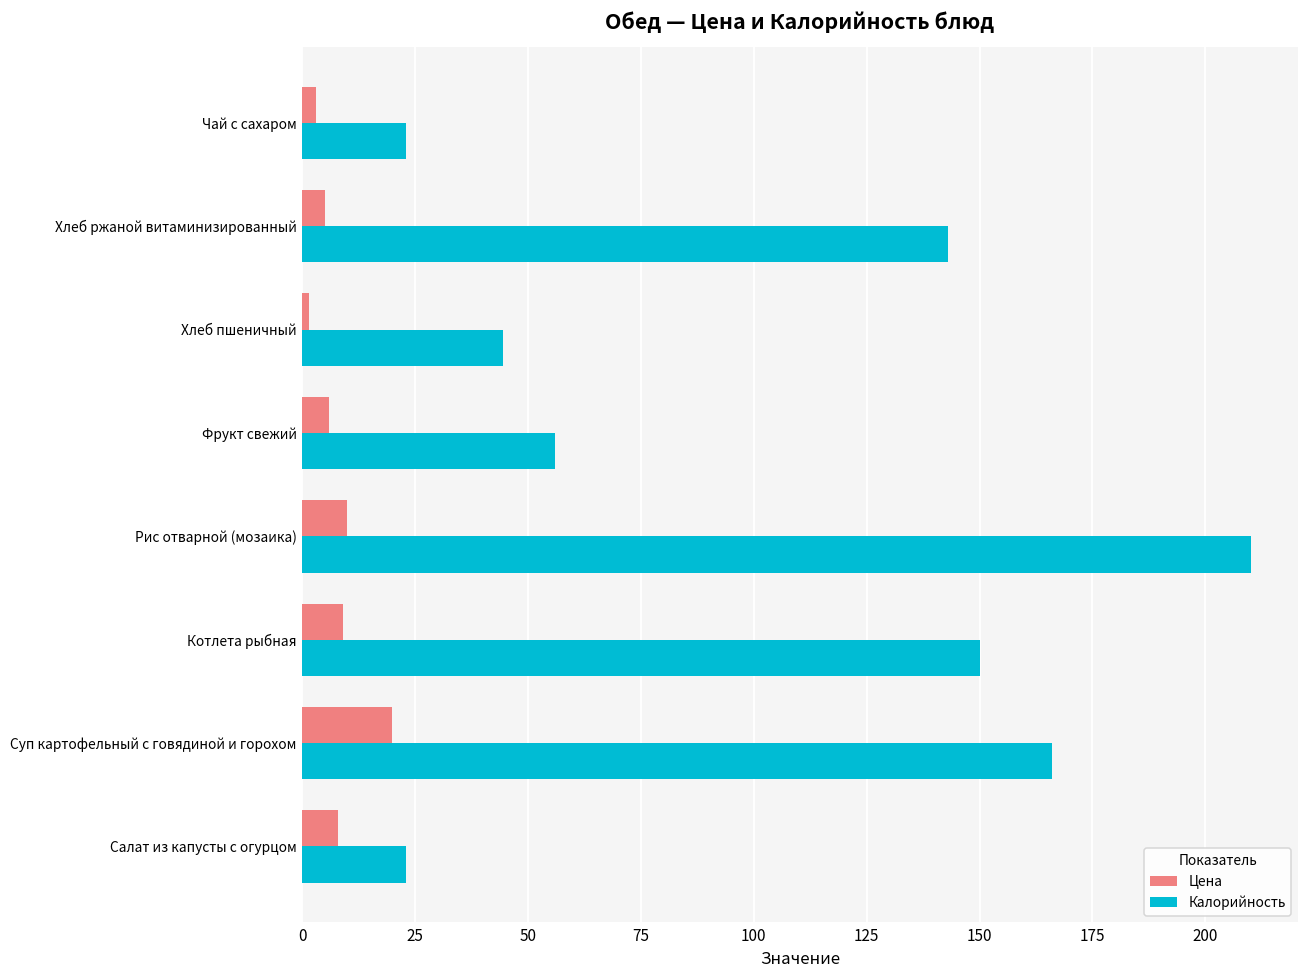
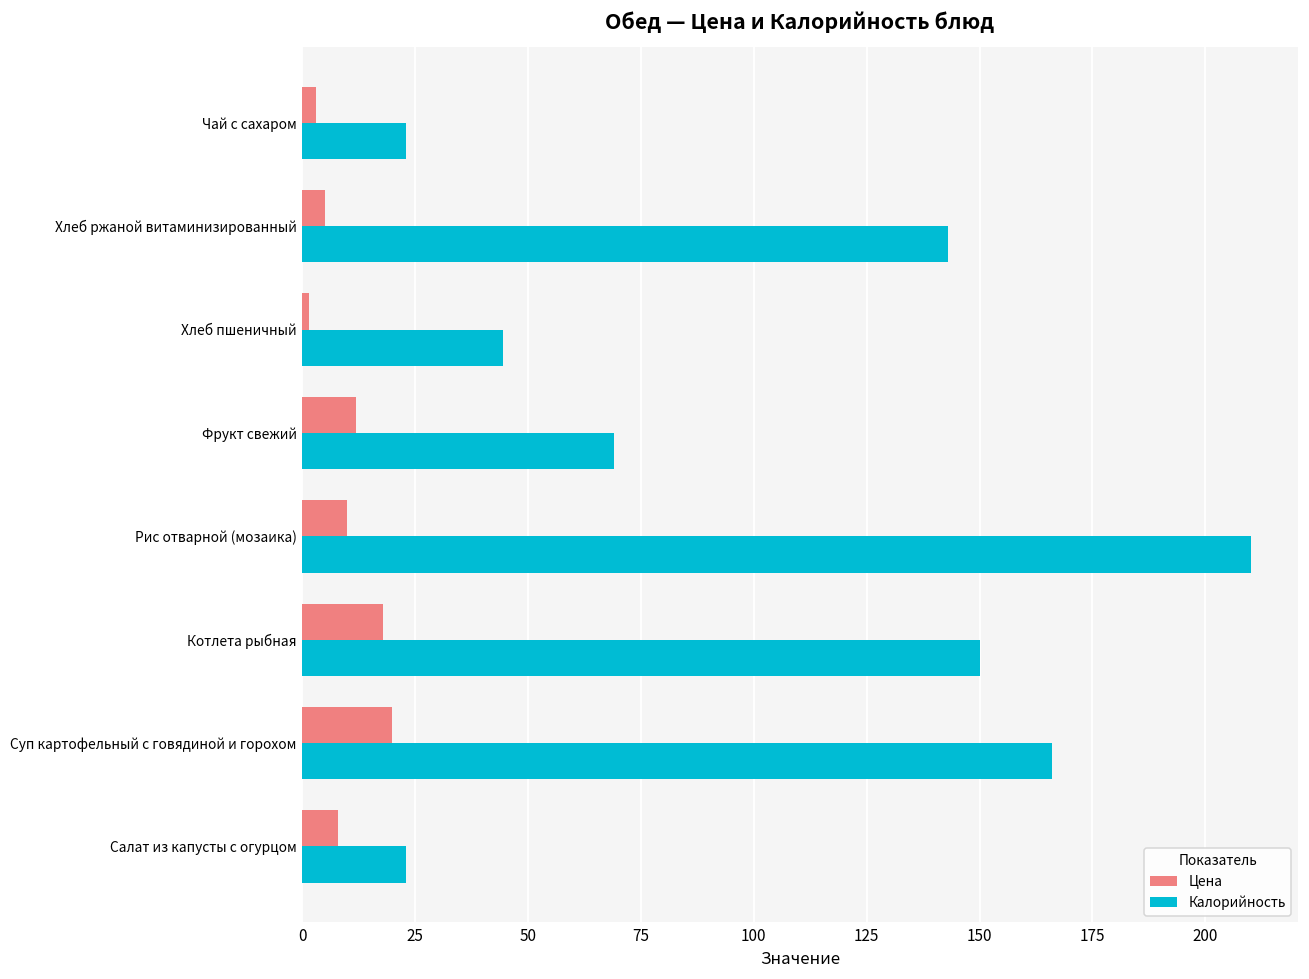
  {
    "Цена": {
      "Чай с сахаром": 3,
      "Хлеб ржаной витаминизированный": 5,
      "Хлеб пшеничный": 2,
-     "Фрукт свежий": 6,
+     "Фрукт свежий": 12,
      "Рис отварной (мозаика)": 10,
-     "Котлета рыбная": 9,
+     "Котлета рыбная": 18,
      "Суп картофельный с говядиной и горохом": 20,
      "Салат из капусты с огурцом": 8
    },
    "Калорийность": {
      "Чай с сахаром": 23,
      "Хлеб ржаной витаминизированный": 143,
      "Хлеб пшеничный": 45,
-     "Фрукт свежий": 56,
+     "Фрукт свежий": 69,
      "Рис отварной (мозаика)": 210,
      "Котлета рыбная": 150,
      "Суп картофельный с говядиной и горохом": 166,
      "Салат из капусты с огурцом": 23
    }
  }
